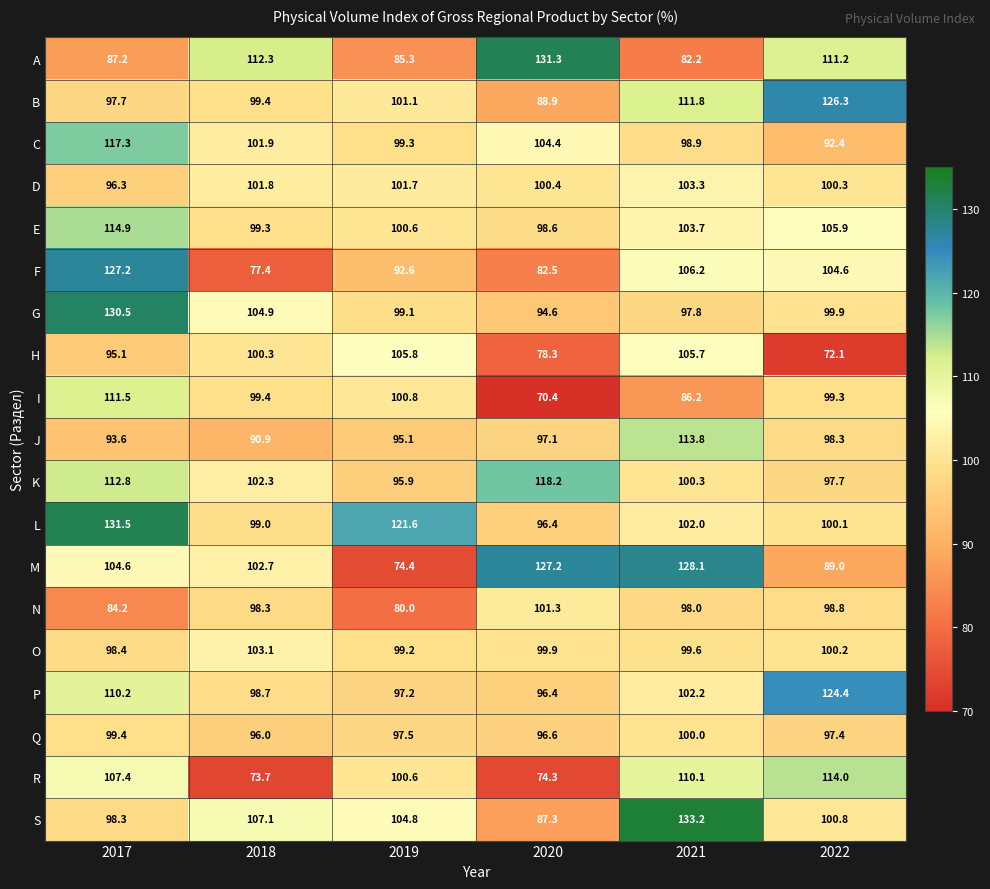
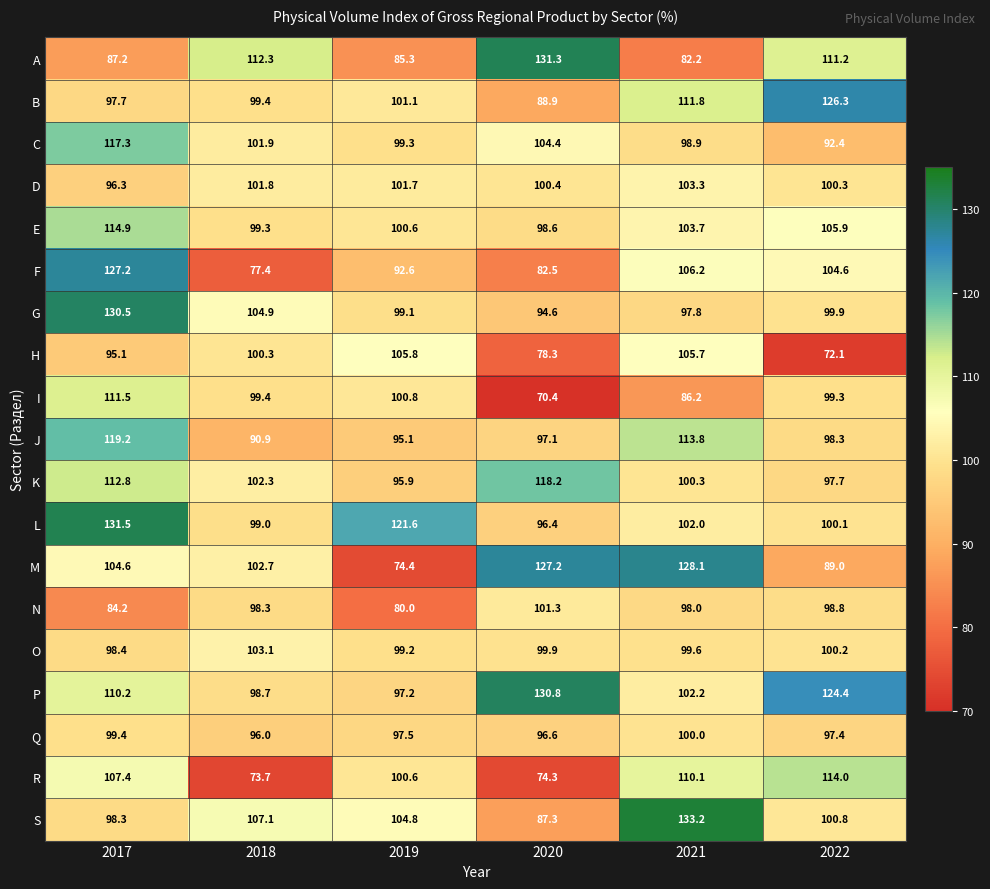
  {
    "A": {
      "2017": 87.2,
      "2018": 112.3,
      "2019": 85.3,
      "2020": 131.3,
      "2021": 82.2,
      "2022": 111.2
    },
    "B": {
      "2017": 97.7,
      "2018": 99.4,
      "2019": 101.1,
      "2020": 88.9,
      "2021": 111.8,
      "2022": 126.3
    },
    "C": {
      "2017": 117.3,
      "2018": 101.9,
      "2019": 99.3,
      "2020": 104.4,
      "2021": 98.9,
      "2022": 92.4
    },
    "D": {
      "2017": 96.3,
      "2018": 101.8,
      "2019": 101.7,
      "2020": 100.4,
      "2021": 103.3,
      "2022": 100.3
    },
    "E": {
      "2017": 114.9,
      "2018": 99.3,
      "2019": 100.6,
      "2020": 98.6,
      "2021": 103.7,
      "2022": 105.9
    },
    "F": {
      "2017": 127.2,
      "2018": 77.4,
      "2019": 92.6,
      "2020": 82.5,
      "2021": 106.2,
      "2022": 104.6
    },
    "G": {
      "2017": 130.5,
      "2018": 104.9,
      "2019": 99.1,
      "2020": 94.6,
      "2021": 97.8,
      "2022": 99.9
    },
    "H": {
      "2017": 95.1,
      "2018": 100.3,
      "2019": 105.8,
      "2020": 78.3,
      "2021": 105.7,
      "2022": 72.1
    },
    "I": {
      "2017": 111.5,
      "2018": 99.4,
      "2019": 100.8,
      "2020": 70.4,
      "2021": 86.2,
      "2022": 99.3
    },
    "J": {
-     "2017": 93.6,
+     "2017": 119.2,
      "2018": 90.9,
      "2019": 95.1,
      "2020": 97.1,
      "2021": 113.8,
      "2022": 98.3
    },
    "K": {
      "2017": 112.8,
      "2018": 102.3,
      "2019": 95.9,
      "2020": 118.2,
      "2021": 100.3,
      "2022": 97.7
    },
    "L": {
      "2017": 131.5,
      "2018": 99.0,
      "2019": 121.6,
      "2020": 96.4,
      "2021": 102.0,
      "2022": 100.1
    },
    "M": {
      "2017": 104.6,
      "2018": 102.7,
      "2019": 74.4,
      "2020": 127.2,
      "2021": 128.1,
      "2022": 89.0
    },
    "N": {
      "2017": 84.2,
      "2018": 98.3,
      "2019": 80.0,
      "2020": 101.3,
      "2021": 98.0,
      "2022": 98.8
    },
    "O": {
      "2017": 98.4,
      "2018": 103.1,
      "2019": 99.2,
      "2020": 99.9,
      "2021": 99.6,
      "2022": 100.2
    },
    "P": {
      "2017": 110.2,
      "2018": 98.7,
      "2019": 97.2,
-     "2020": 96.4,
+     "2020": 130.8,
      "2021": 102.2,
      "2022": 124.4
    },
    "Q": {
      "2017": 99.4,
      "2018": 96.0,
      "2019": 97.5,
      "2020": 96.6,
      "2021": 100.0,
      "2022": 97.4
    },
    "R": {
      "2017": 107.4,
      "2018": 73.7,
      "2019": 100.6,
      "2020": 74.3,
      "2021": 110.1,
      "2022": 114.0
    },
    "S": {
      "2017": 98.3,
      "2018": 107.1,
      "2019": 104.8,
      "2020": 87.3,
      "2021": 133.2,
      "2022": 100.8
    }
  }
